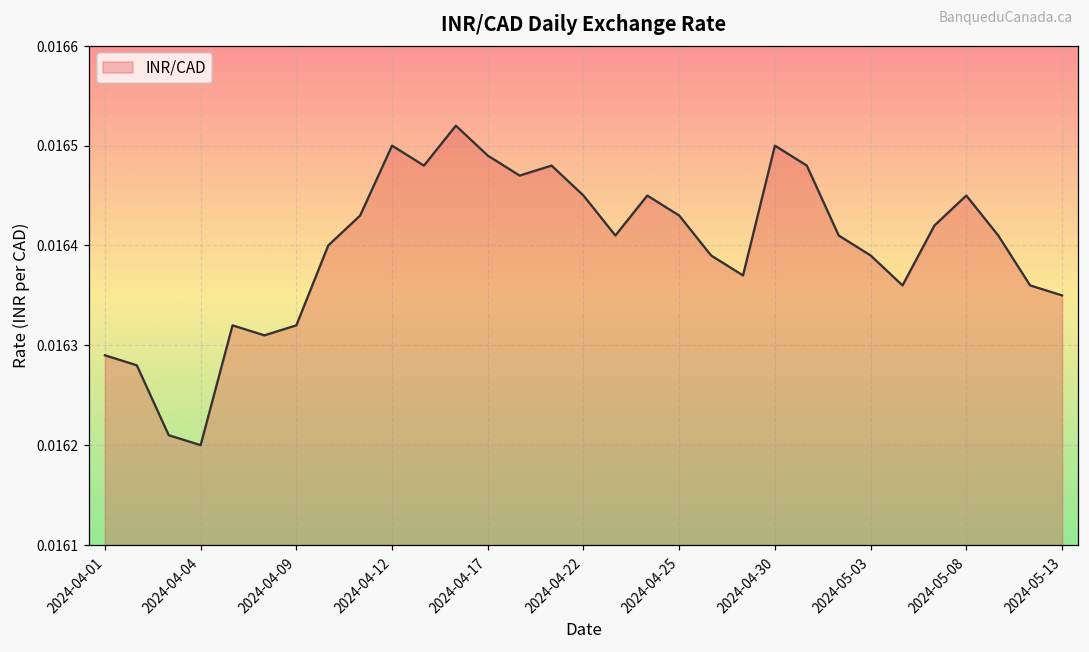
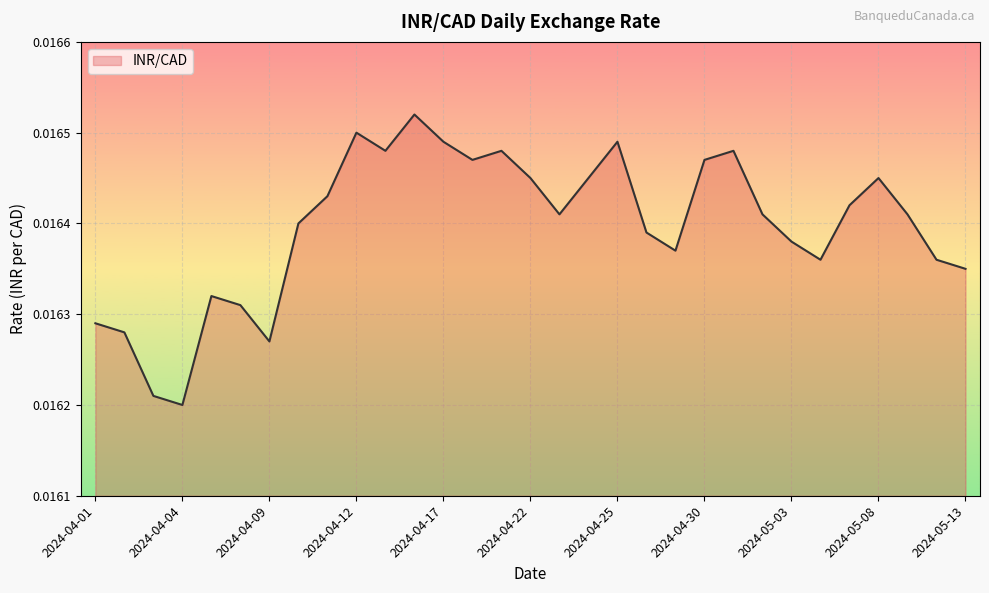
  {
    "2024-04-01": 0.01629,
    "2024-04-04": 0.01620,
-   "2024-04-09": 0.01632,
+   "2024-04-09": 0.01627,
    "2024-04-12": 0.01650,
    "2024-04-17": 0.01649,
    "2024-04-22": 0.01645,
-   "2024-04-25": 0.01643,
-   "2024-04-30": 0.01650,
-   "2024-05-03": 0.01639,
+   "2024-04-25": 0.01649,
+   "2024-04-30": 0.01647,
+   "2024-05-03": 0.01638,
    "2024-05-08": 0.01645,
    "2024-05-13": 0.01635
  }
